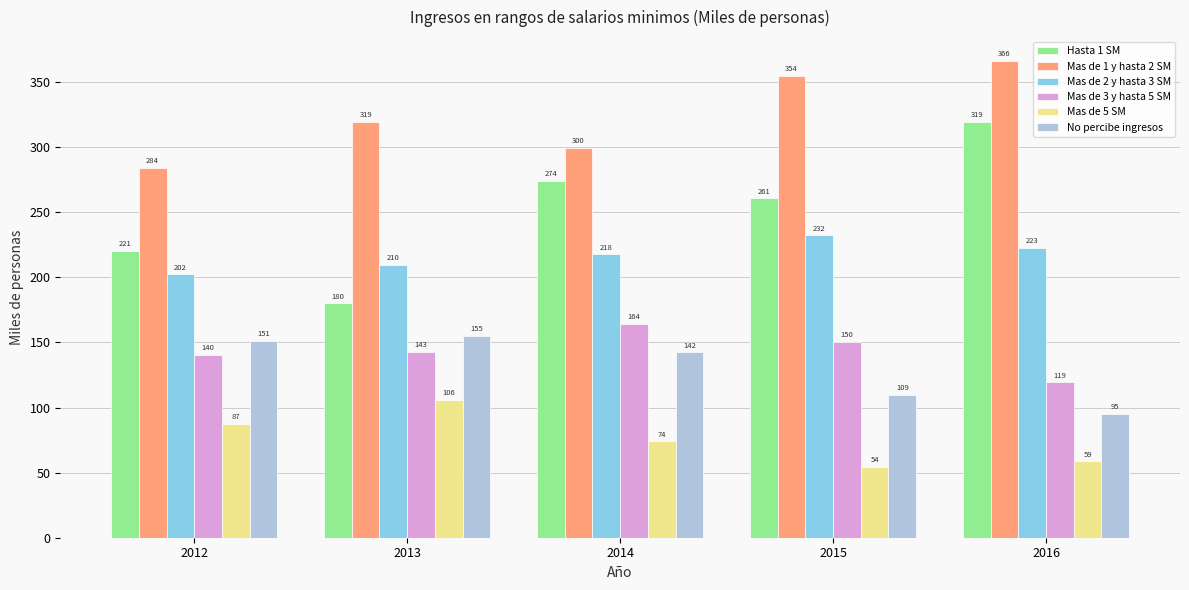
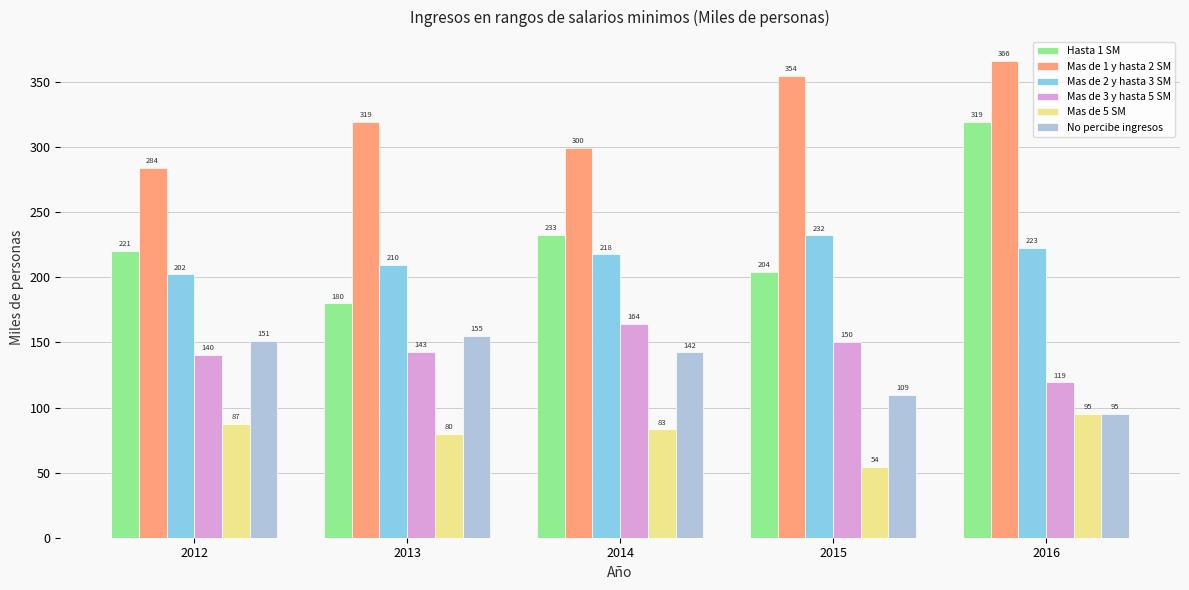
  {
    "Hasta 1 SM": {
      "2012": 221,
      "2013": 180,
-     "2014": 274,
-     "2015": 261,
+     "2014": 233,
+     "2015": 204,
      "2016": 319
    },
    "Mas de 1 y hasta 2 SM": {
      "2012": 284,
      "2013": 319,
      "2014": 300,
      "2015": 354,
      "2016": 366
    },
    "Mas de 5 SM": {
      "2012": 87,
-     "2013": 106,
-     "2014": 74,
+     "2013": 80,
+     "2014": 83,
      "2015": 54,
-     "2016": 59
+     "2016": 95
    }
  }
